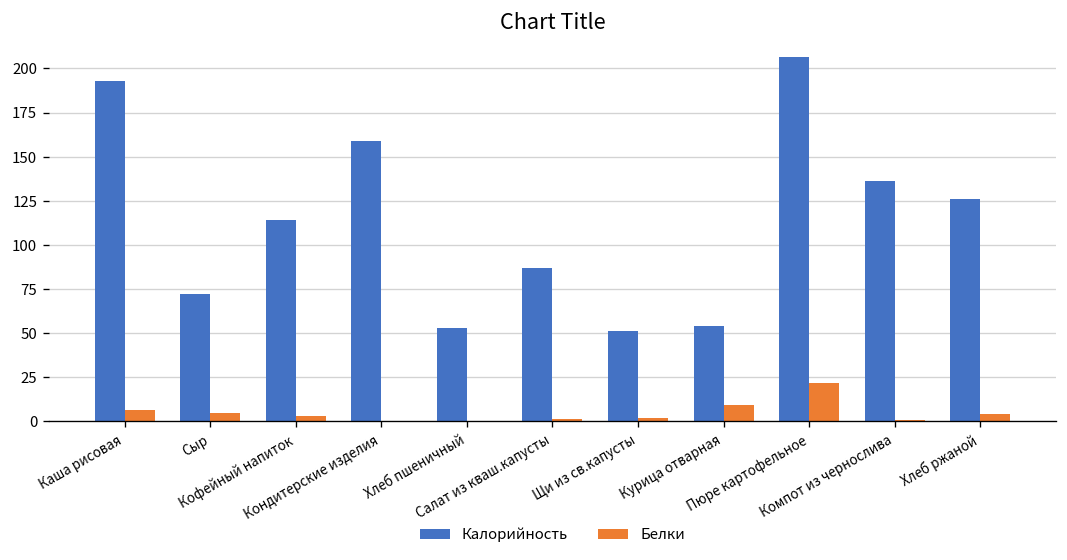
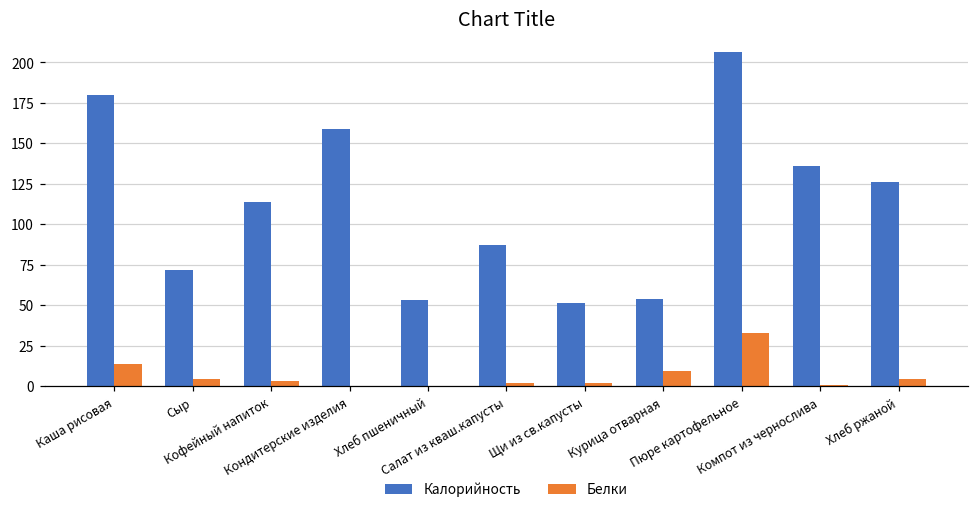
  {
    "Калорийность": {
-     "Каша рисовая": 193,
+     "Каша рисовая": 180,
      "Сыр": 72,
      "Кофейный напиток": 114,
      "Кондитерские изделия": 159,
      "Хлеб пшеничный": 53,
      "Салат из кваш.капусты": 87,
      "Щи из св.капусты": 51,
      "Курица отварная": 54,
      "Пюре картофельное": 207,
      "Компот из чернослива": 136,
      "Хлеб ржаной": 126
    },
    "Белки": {
-     "Каша рисовая": 6,
+     "Каша рисовая": 13,
      "Сыр": 5,
      "Кофейный напиток": 3,
      "Кондитерские изделия": 0,
      "Щи из св.капусты": 2,
      "Курица отварная": 9,
-     "Пюре картофельное": 22,
+     "Пюре картофельное": 33,
      "Хлеб ржаной": 4
    }
  }
